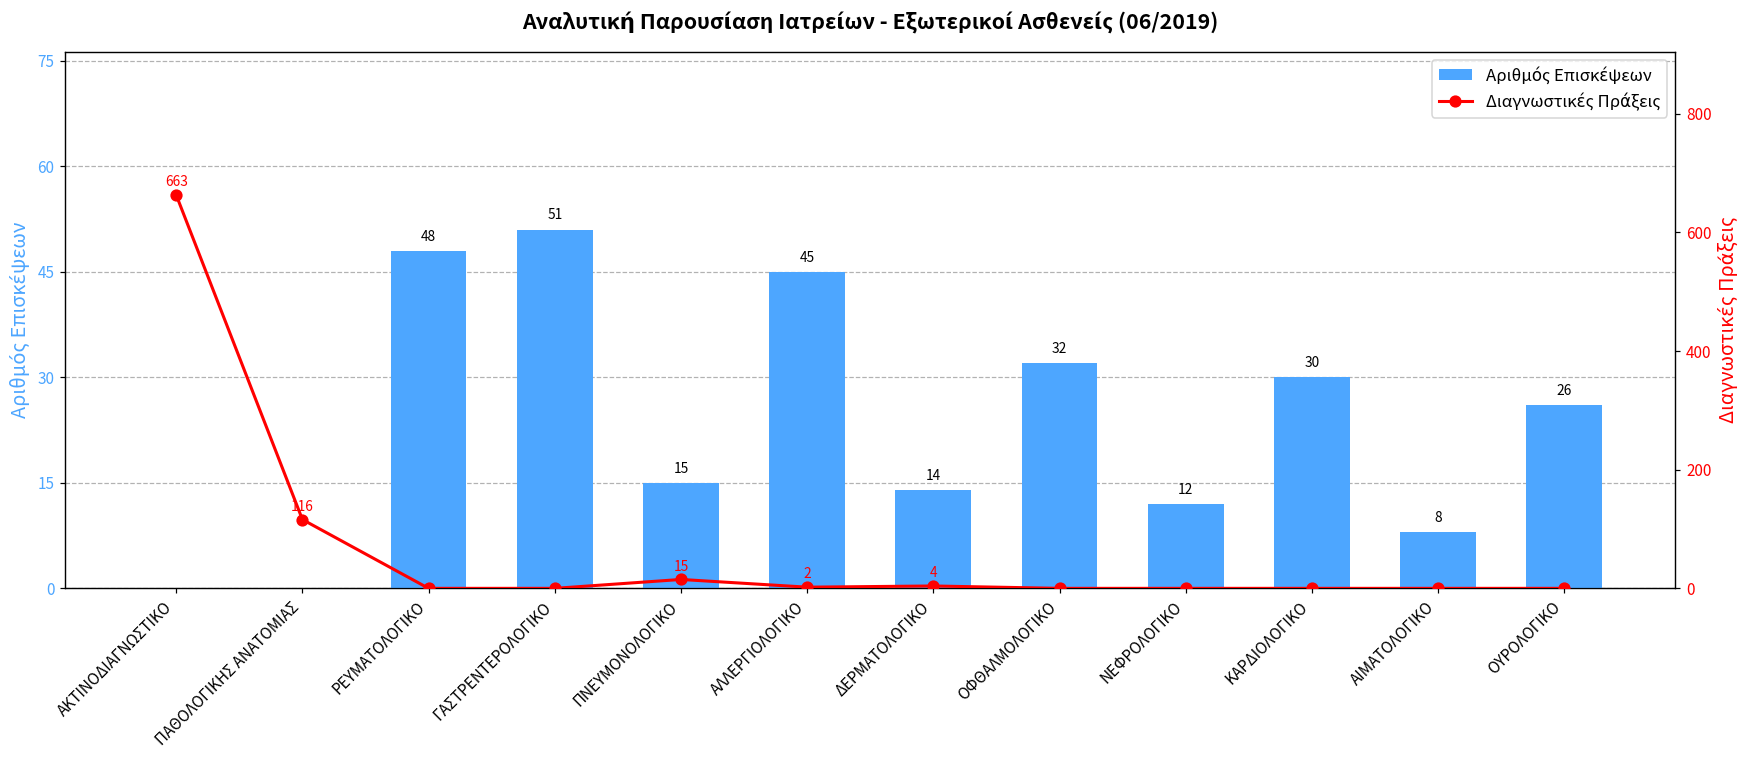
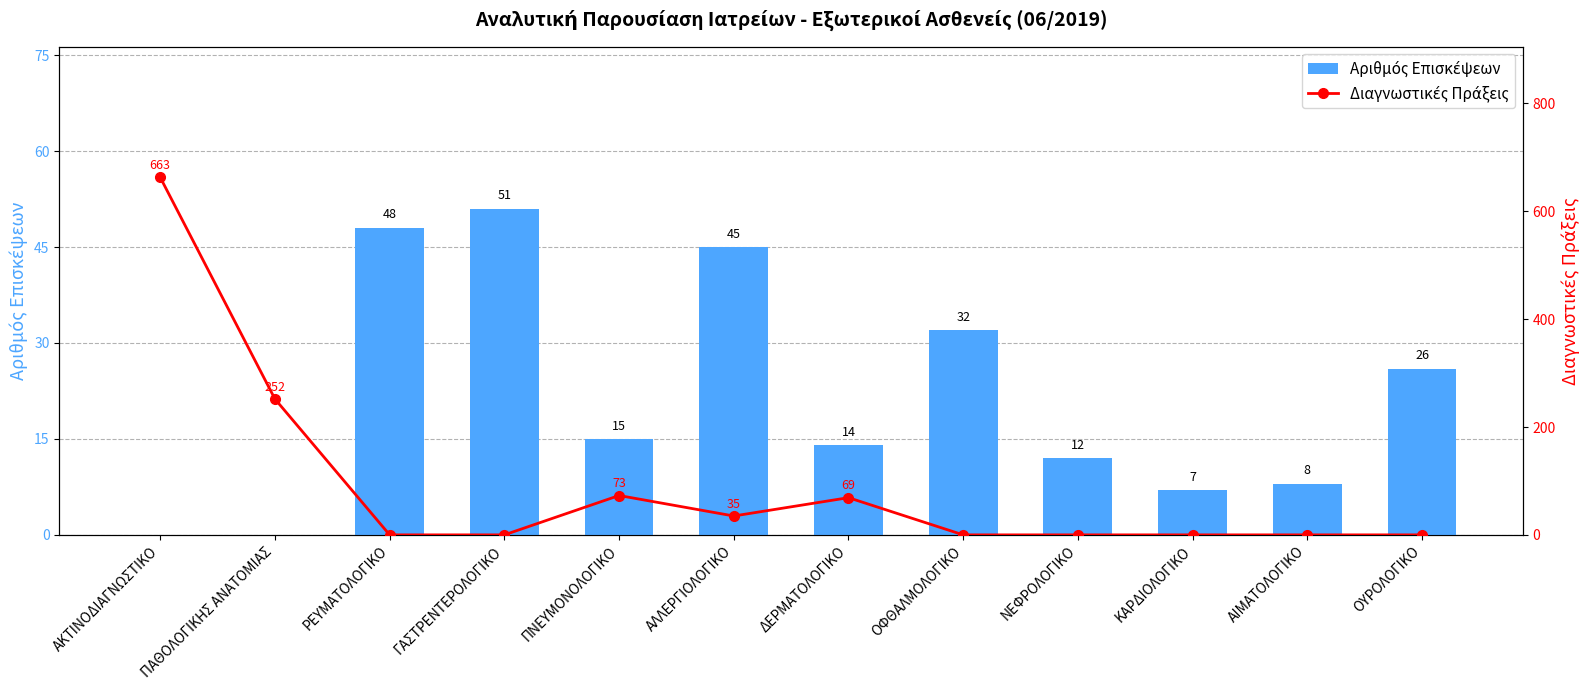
  {
    "Αριθμός Επισκέψεων": {
      "ΡΕΥΜΑΤΟΛΟΓΙΚΟ": 48,
      "ΓΑΣΤΡΕΝΤΕΡΟΛΟΓΙΚΟ": 51,
      "ΠΝΕΥΜΟΝΟΛΟΓΙΚΟ": 15,
      "ΑΛΛΕΡΓΙΟΛΟΓΙΚΟ": 45,
      "ΔΕΡΜΑΤΟΛΟΓΙΚΟ": 14,
      "ΟΦΘΑΛΜΟΛΟΓΙΚΟ": 32,
      "ΝΕΦΡΟΛΟΓΙΚΟ": 12,
-     "ΚΑΡΔΙΟΛΟΓΙΚΟ": 30,
+     "ΚΑΡΔΙΟΛΟΓΙΚΟ": 7,
      "ΑΙΜΑΤΟΛΟΓΙΚΟ": 8,
      "ΟΥΡΟΛΟΓΙΚΟ": 26
    },
    "Διαγνωστικές Πράξεις": {
      "ΑΚΤΙΝΟΔΙΑΓΝΩΣΤΙΚΟ": 663,
-     "ΠΑΘΟΛΟΓΙΚΗΣ ΑΝΑΤΟΜΙΑΣ": 116,
-     "ΠΝΕΥΜΟΝΟΛΟΓΙΚΟ": 15,
-     "ΑΛΛΕΡΓΙΟΛΟΓΙΚΟ": 2,
-     "ΔΕΡΜΑΤΟΛΟΓΙΚΟ": 4
+     "ΠΑΘΟΛΟΓΙΚΗΣ ΑΝΑΤΟΜΙΑΣ": 252,
+     "ΠΝΕΥΜΟΝΟΛΟΓΙΚΟ": 73,
+     "ΑΛΛΕΡΓΙΟΛΟΓΙΚΟ": 35,
+     "ΔΕΡΜΑΤΟΛΟΓΙΚΟ": 69
    }
  }
